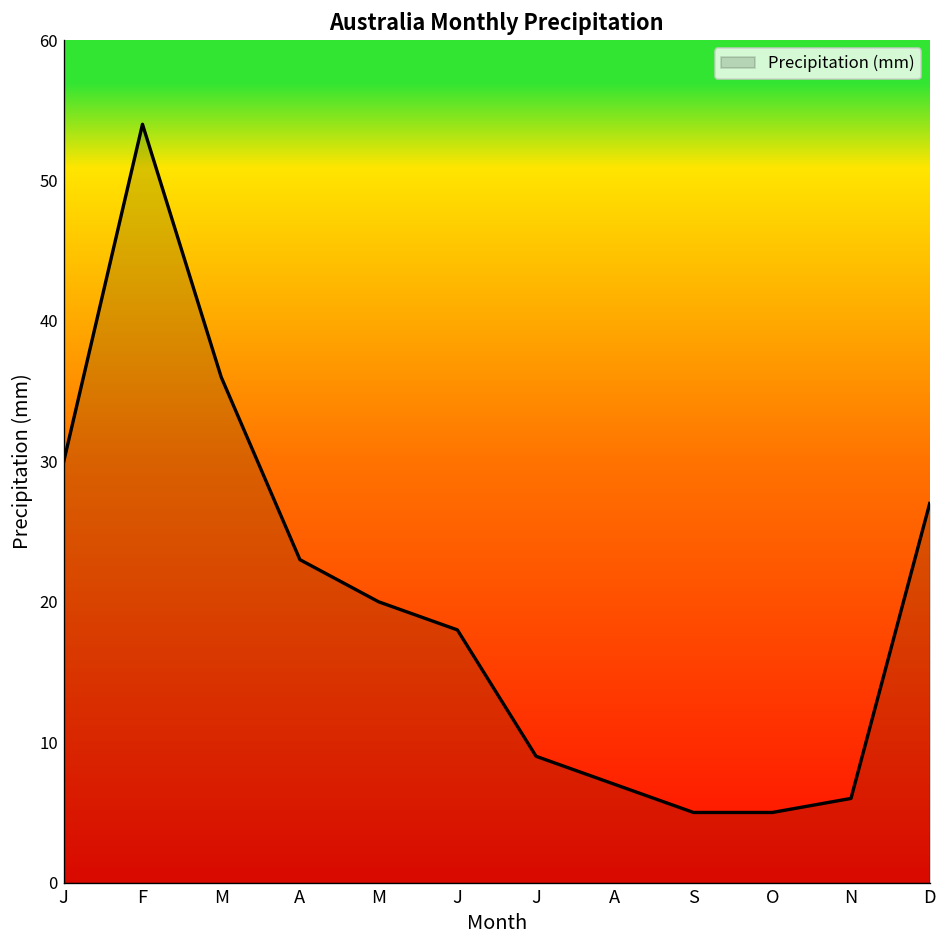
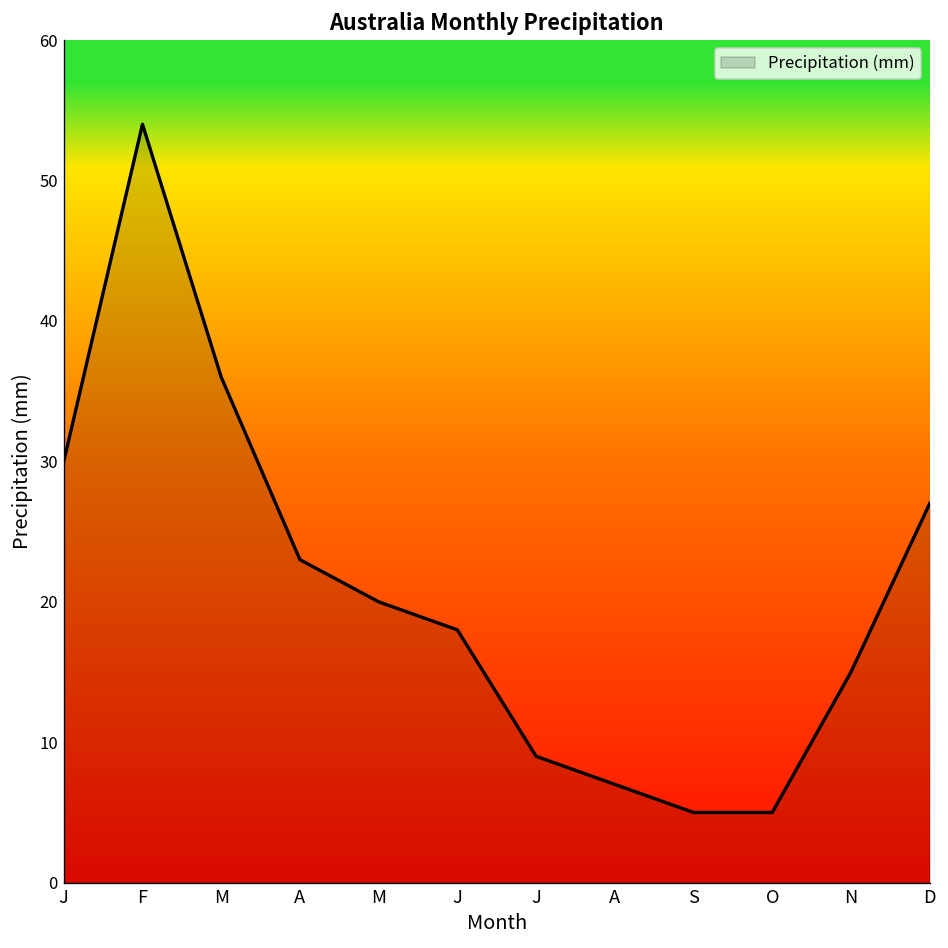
  {
    "F": 54,
    "S": 5,
    "O": 5,
-   "N": 6,
+   "N": 15,
    "D": 27
  }
